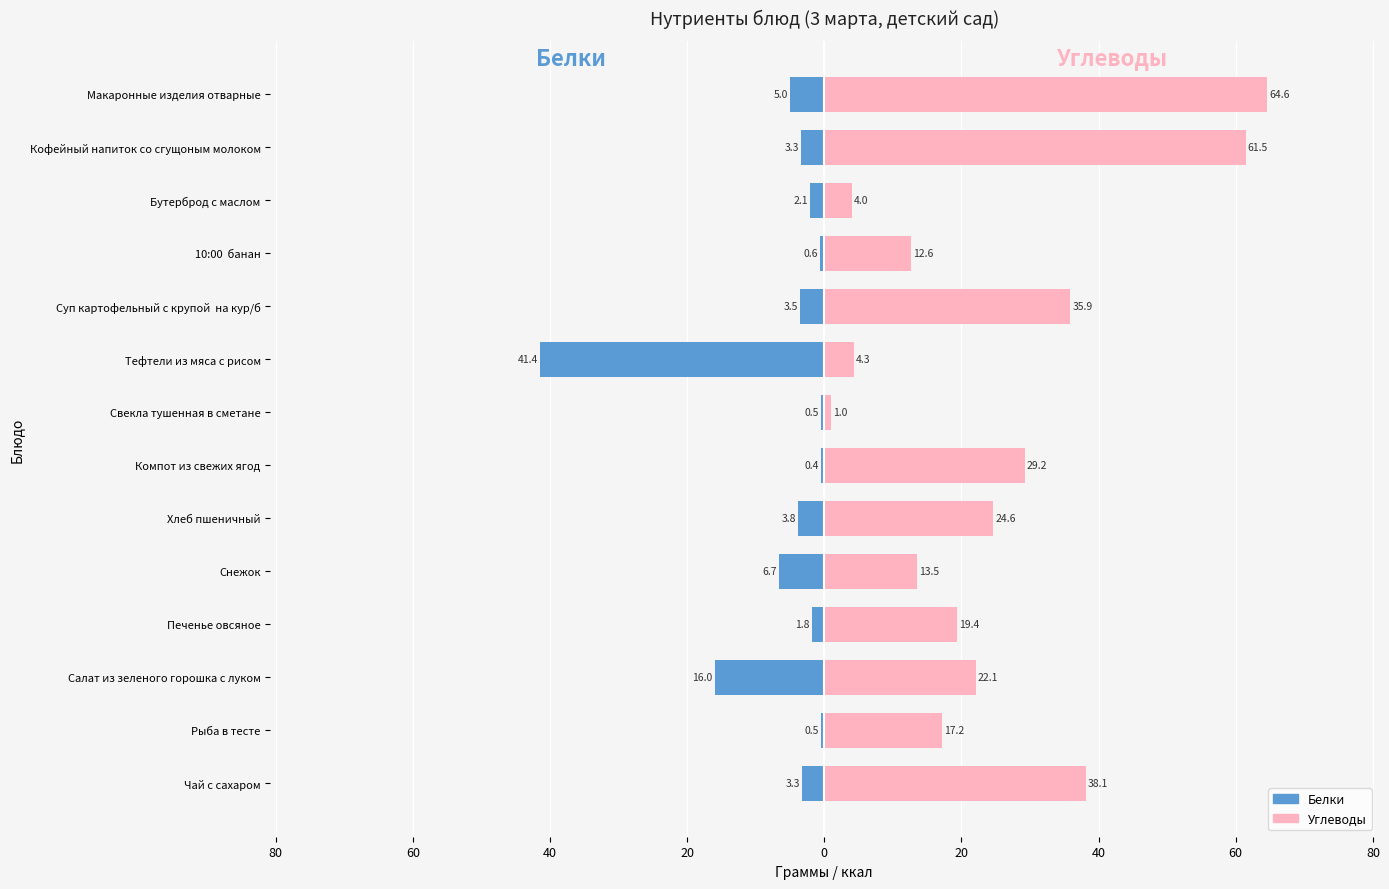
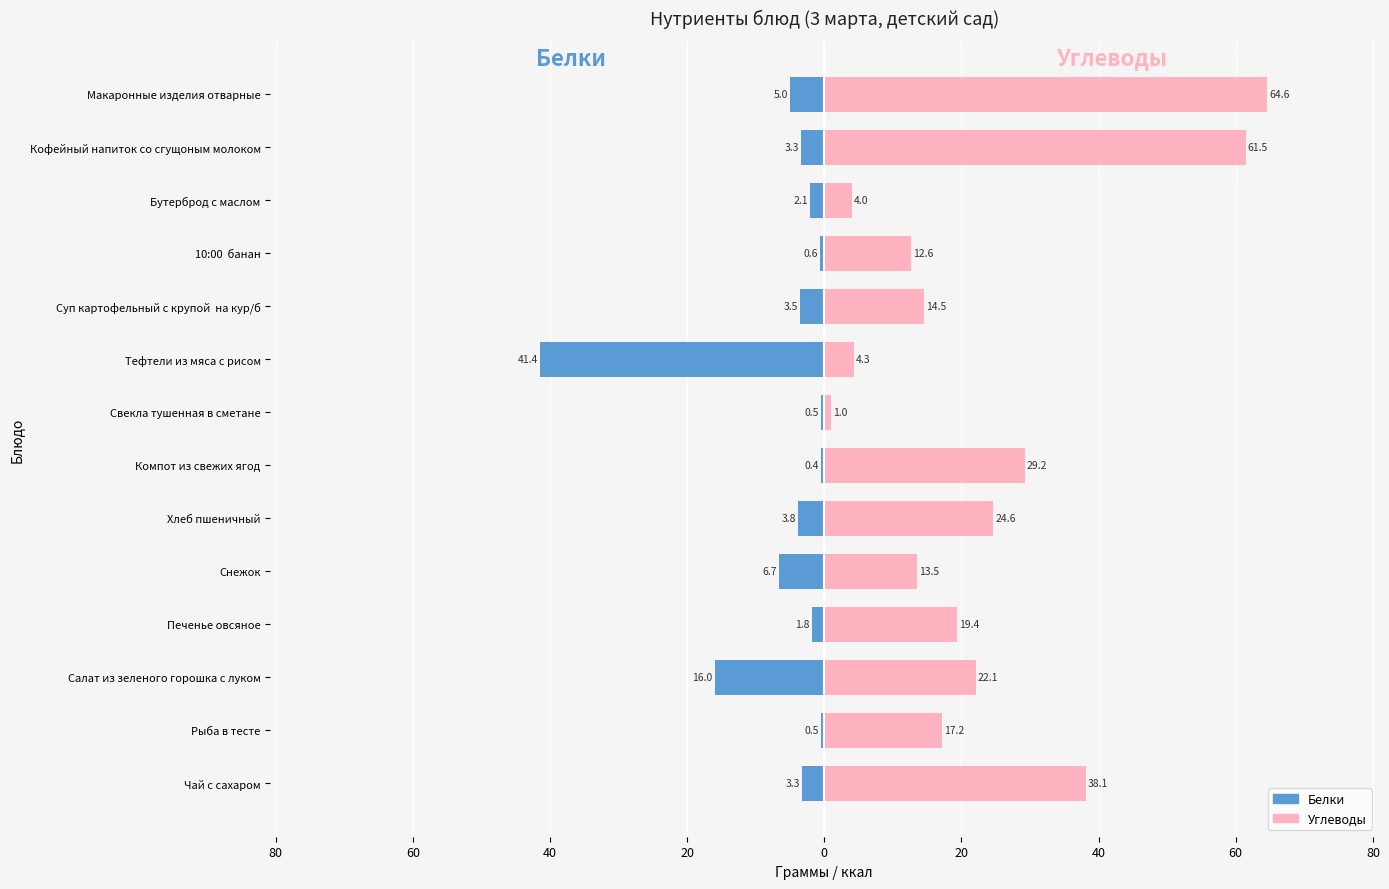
  {
    "Углеводы": {
      "Макаронные изделия отварные": 64.6,
      "Кофейный напиток со сгущоным молоком": 61.5,
      "Бутерброд с маслом": 4.0,
      "10:00 банан": 12.6,
-     "Суп картофельный с крупой на кур/б": 35.9,
+     "Суп картофельный с крупой на кур/б": 14.5,
      "Тефтели из мяса с рисом": 4.3,
      "Свекла тушенная в сметане": 1.0,
      "Компот из свежих ягод": 29.2,
      "Хлеб пшеничный": 24.6,
      "Снежок": 13.5,
      "Печенье овсяное": 19.4,
      "Салат из зеленого горошка с луком": 22.1,
      "Рыба в тесте": 17.2,
      "Чай с сахаром": 38.1
    }
  }
